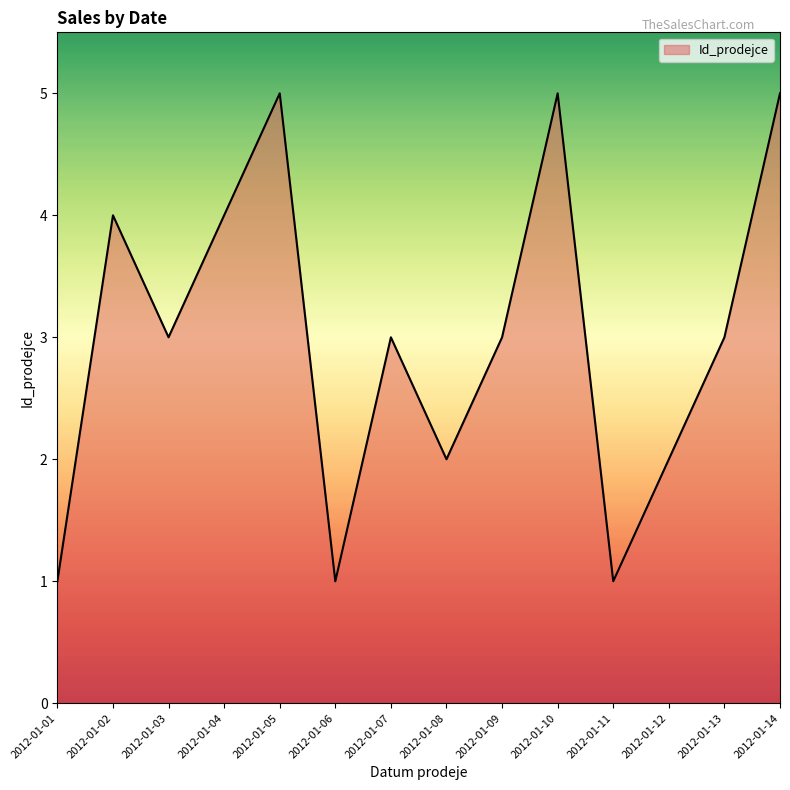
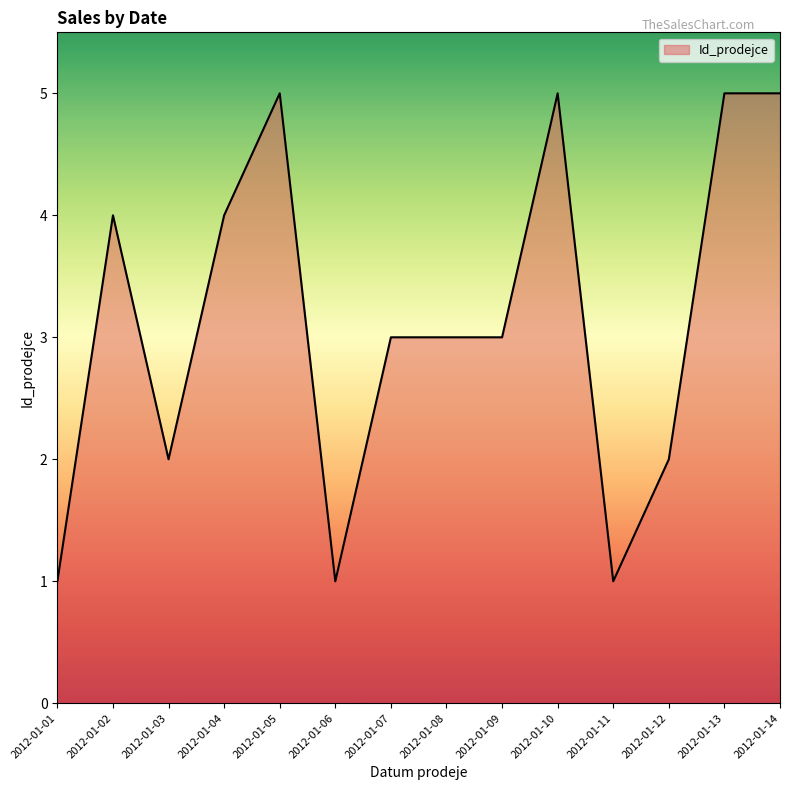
  {
    "2012-01-01": 1,
    "2012-01-02": 4,
-   "2012-01-03": 3,
+   "2012-01-03": 2,
    "2012-01-04": 4,
    "2012-01-05": 5,
    "2012-01-06": 1,
    "2012-01-07": 3,
-   "2012-01-08": 2,
+   "2012-01-08": 3,
    "2012-01-09": 3,
    "2012-01-10": 5,
    "2012-01-11": 1,
    "2012-01-12": 2,
-   "2012-01-13": 3,
+   "2012-01-13": 5,
    "2012-01-14": 5
  }
